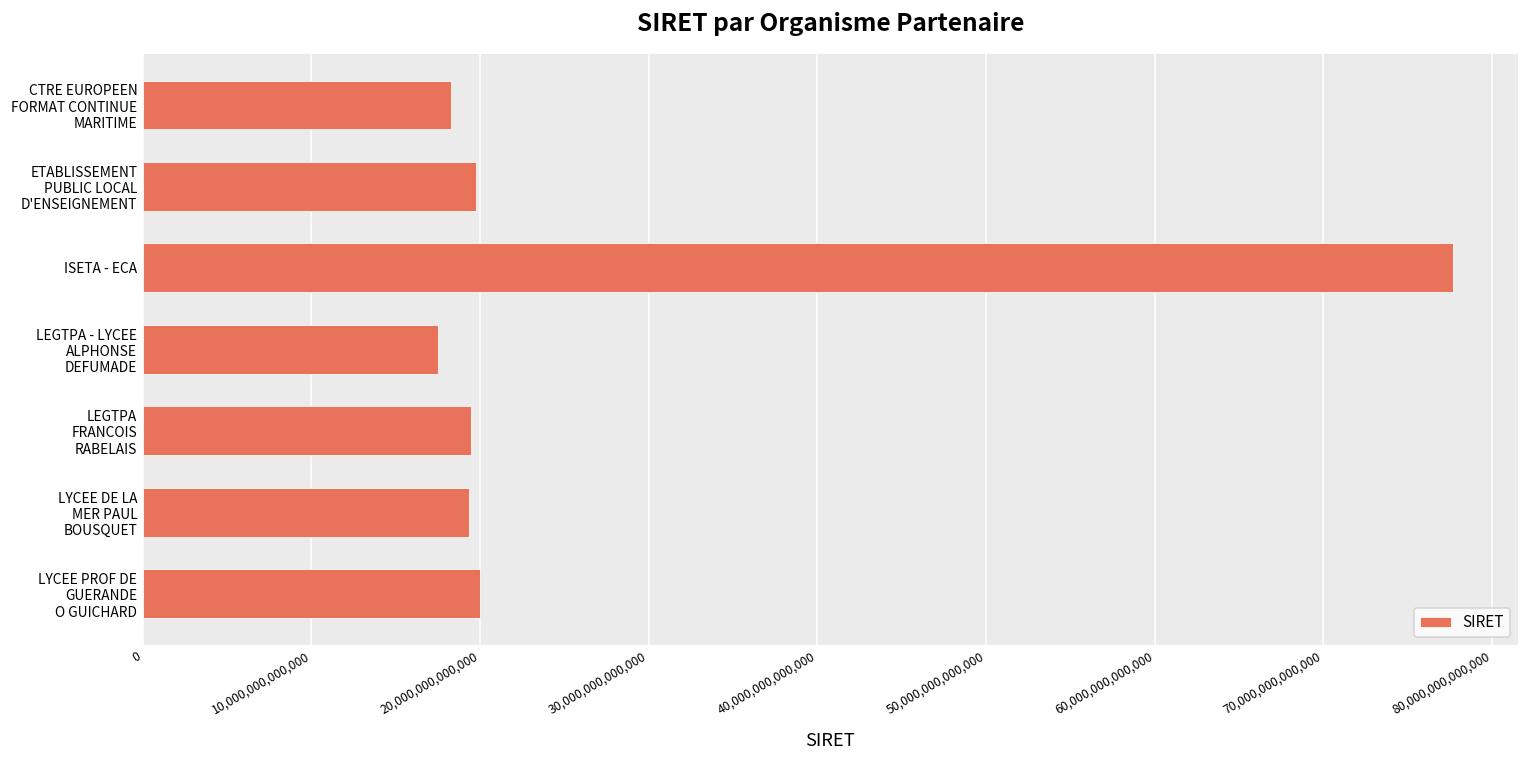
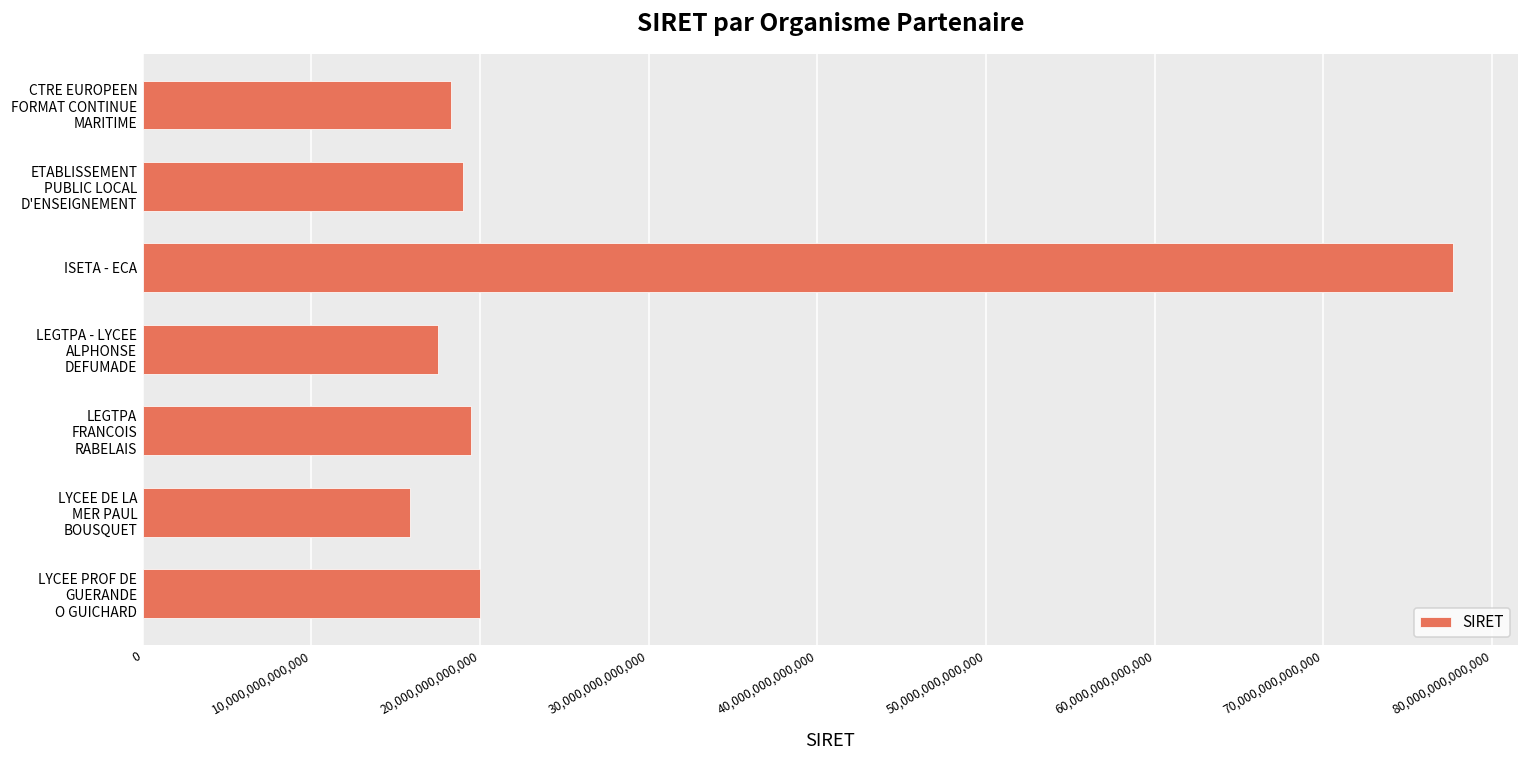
  {
    "CTRE EUROPEEN FORMAT CONTINUE MARITIME": "18,300,000,000,000",
-   "ETABLISSEMENT PUBLIC LOCAL D'ENSEIGNEMENT": "19,700,000,000,000",
+   "ETABLISSEMENT PUBLIC LOCAL D'ENSEIGNEMENT": "19,000,000,000,000",
    "ISETA - ECA": "77,700,000,000,000",
    "LEGTPA - LYCEE ALPHONSE DEFUMADE": "17,500,000,000,000",
    "LEGTPA FRANCOIS RABELAIS": "19,500,000,000,000",
-   "LYCEE DE LA MER PAUL BOUSQUET": "19,300,000,000,000",
+   "LYCEE DE LA MER PAUL BOUSQUET": "15,800,000,000,000",
    "LYCEE PROF DE GUERANDE O GUICHARD": "20,000,000,000,000"
  }
